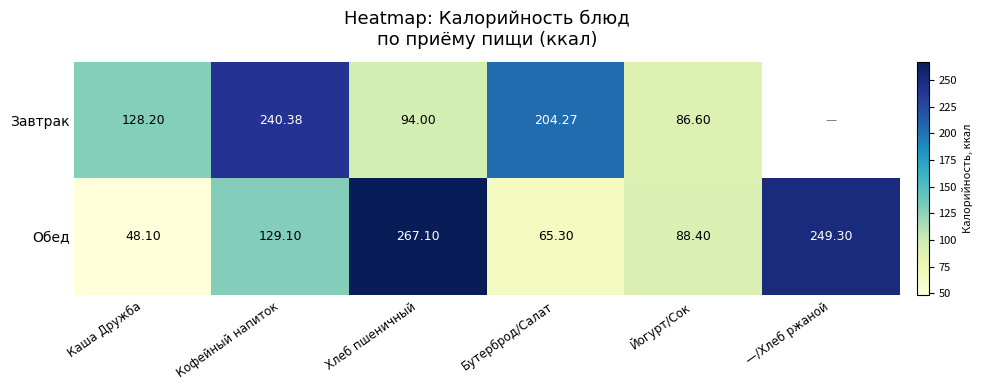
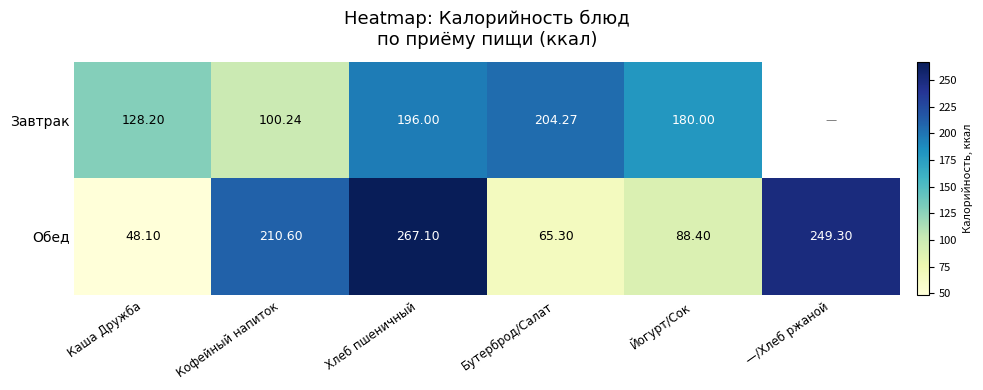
  {
    "Завтрак": {
      "Каша Дружба": 128.20,
-     "Кофейный напиток": 240.38,
-     "Хлеб пшеничный": 94.00,
+     "Кофейный напиток": 100.24,
+     "Хлеб пшеничный": 196.00,
      "Бутерброд/Салат": 204.27,
-     "Йогурт/Сок": 86.60
+     "Йогурт/Сок": 180.00
    },
    "Обед": {
      "Каша Дружба": 48.10,
-     "Кофейный напиток": 129.10,
+     "Кофейный напиток": 210.60,
      "Хлеб пшеничный": 267.10,
      "Бутерброд/Салат": 65.30,
      "Йогурт/Сок": 88.40,
      "—/Хлеб ржаной": 249.30
    }
  }
